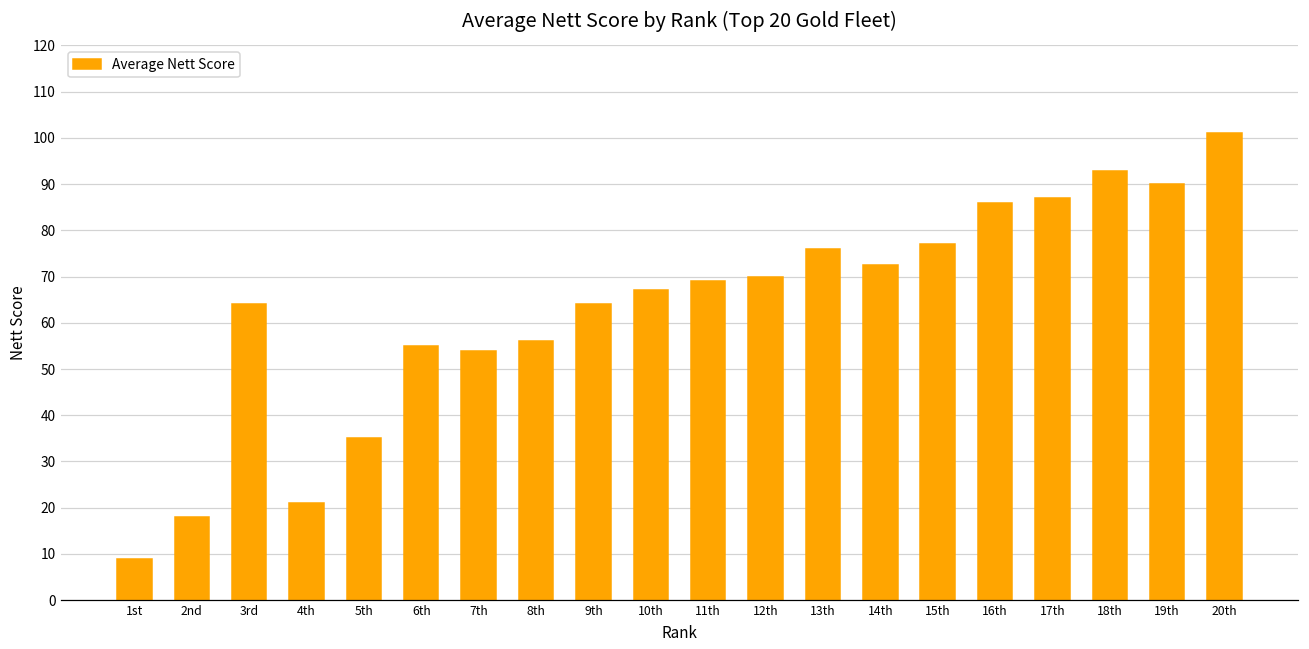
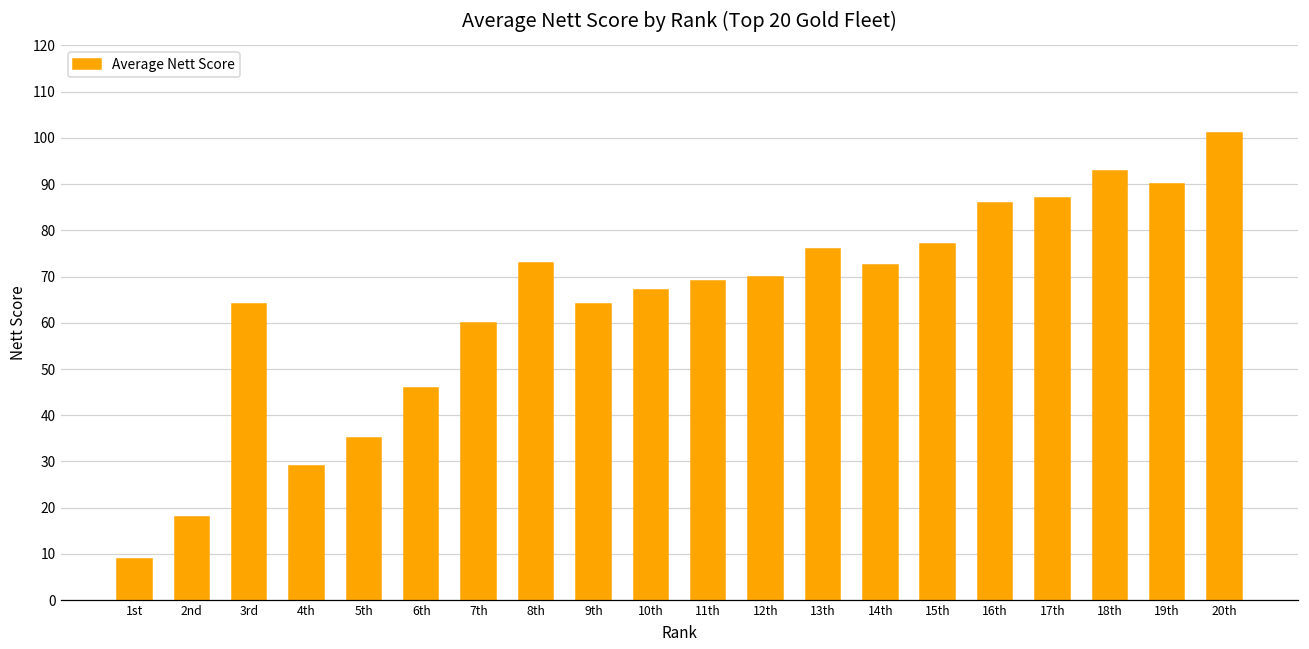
  {
    "1st": 9,
    "2nd": 18,
    "3rd": 64,
-   "4th": 21,
+   "4th": 29,
    "5th": 35,
-   "6th": 55,
-   "7th": 54,
-   "8th": 56,
+   "6th": 46,
+   "7th": 60,
+   "8th": 73,
    "9th": 64,
    "10th": 67,
    "11th": 69,
    "12th": 70,
    "13th": 76,
    "14th": 73,
    "15th": 77,
    "16th": 86,
    "17th": 87,
    "18th": 93,
    "19th": 90,
    "20th": 101
  }
